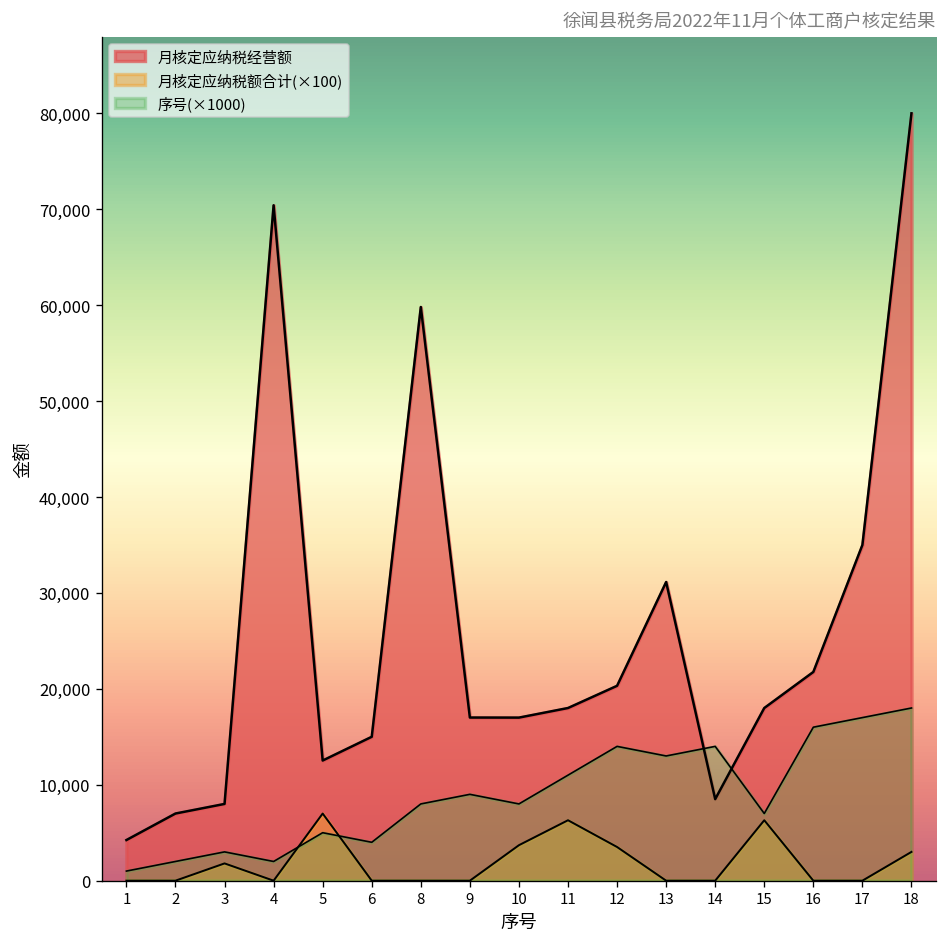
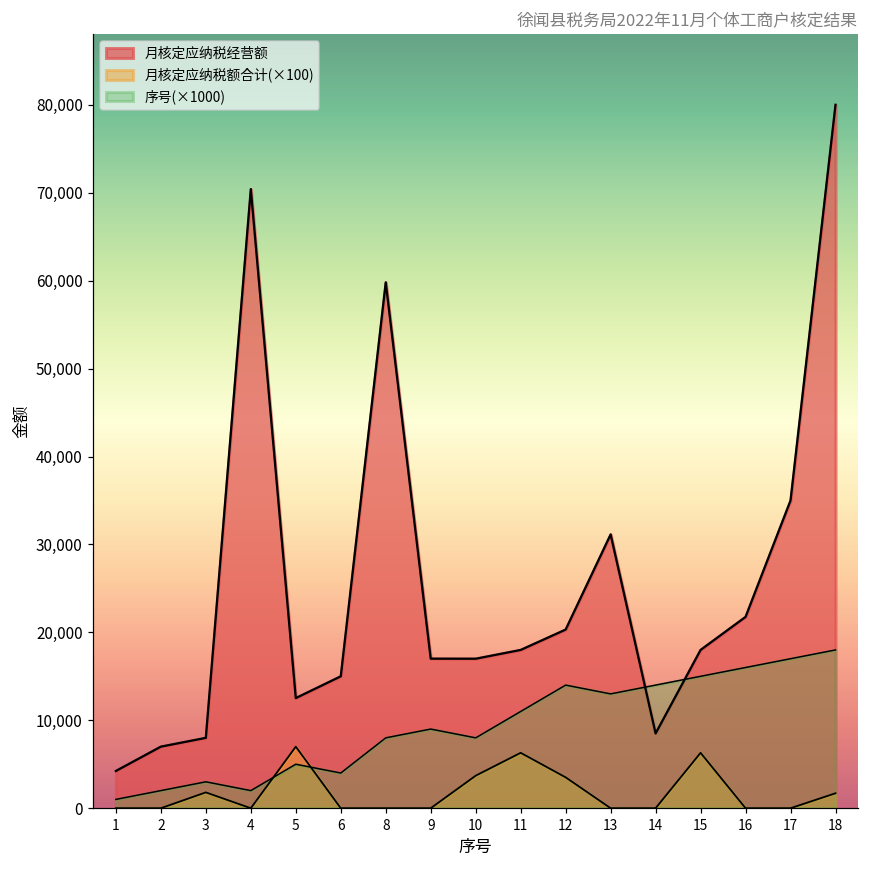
  {
    "月核定应纳税经营额": {
      "1": "4,000",
      "2": "7,000",
      "3": "8,000",
      "4": "70,000",
      "5": "13,000",
      "6": "15,000",
      "8": "60,000",
      "9": "17,000",
      "10": "17,000",
      "11": "18,000",
      "12": "20,000",
      "13": "31,000",
      "14": "9,000",
      "15": "18,000",
      "16": "22,000",
      "17": "35,000",
      "18": "80,000"
    },
    "月核定应纳税额合计(×100)": {
      "1": "0",
      "2": "0",
      "3": "2,000",
      "4": "0",
      "5": "7,000",
      "6": "0",
      "8": "0",
      "9": "0",
      "10": "4,000",
      "11": "6,000",
      "12": "4,000",
      "13": "0",
      "14": "0",
      "15": "6,000",
      "16": "0",
      "17": "0",
-     "18": "3,000"
+     "18": "2,000"
    },
    "序号(×1000)": {
      "1": "1,000",
      "2": "2,000",
      "3": "3,000",
      "4": "2,000",
      "5": "5,000",
      "6": "4,000",
      "8": "8,000",
      "9": "9,000",
      "10": "8,000",
      "11": "11,000",
      "12": "14,000",
      "13": "13,000",
      "14": "14,000",
-     "15": "7,000",
+     "15": "15,000",
      "16": "16,000",
      "17": "17,000",
      "18": "18,000"
    }
  }
